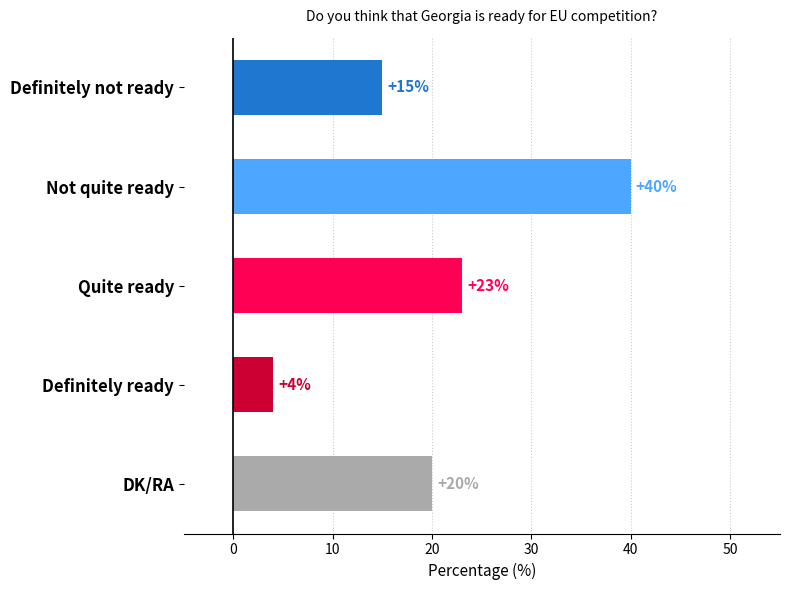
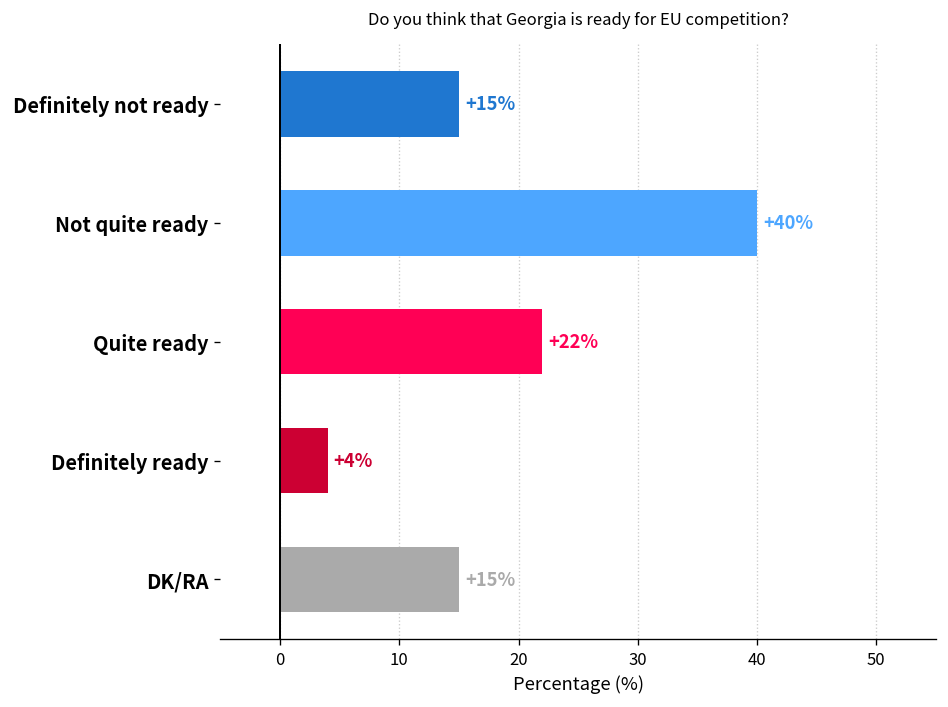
  {
    "Definitely not ready": "+15%",
    "Not quite ready": "+40%",
-   "Quite ready": "+23%",
+   "Quite ready": "+22%",
    "Definitely ready": "+4%",
-   "DK/RA": "+20%"
+   "DK/RA": "+15%"
  }
